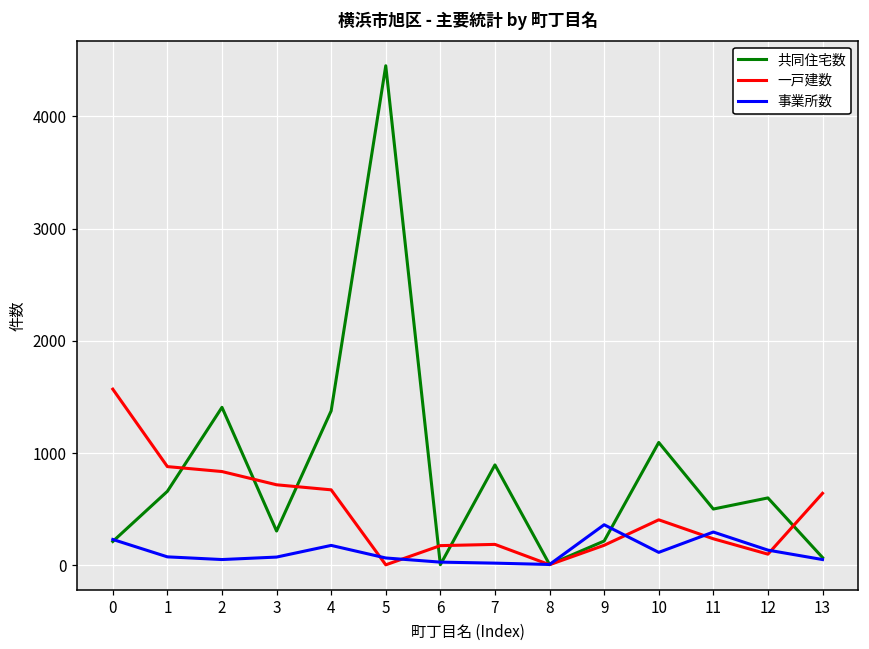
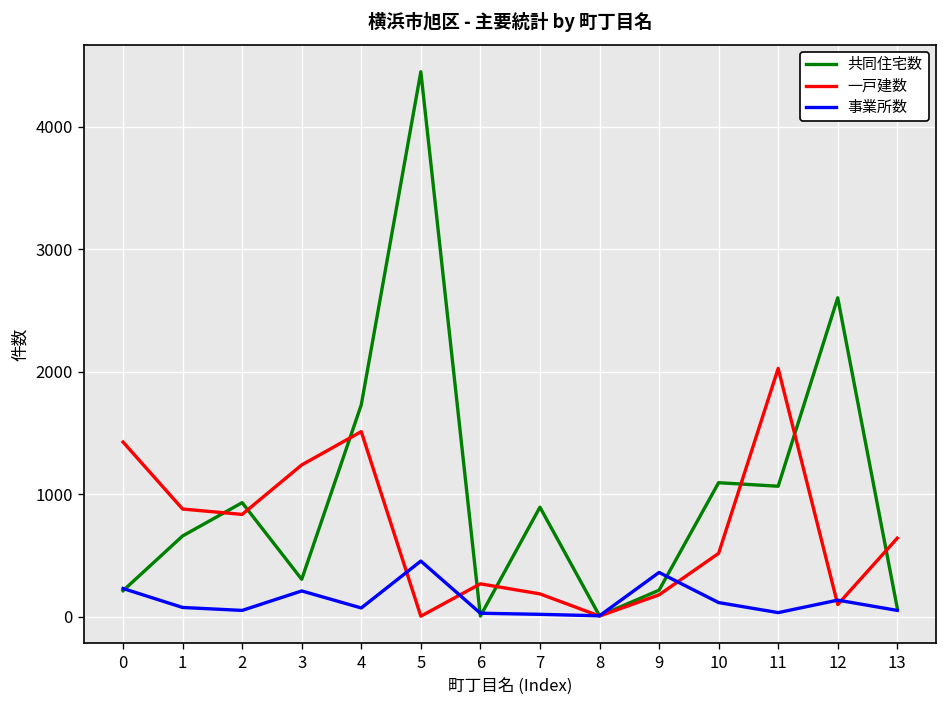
  {
    "共同住宅数": {
      "1": 660,
-     "2": 1410,
+     "2": 930,
      "3": 310,
-     "4": 1380,
+     "4": 1730,
      "5": 4450,
      "7": 890,
      "9": 220,
      "10": 1090,
-     "11": 500,
-     "12": 600
+     "11": 1070,
+     "12": 2600
    },
    "一戸建数": {
-     "0": 1570,
+     "0": 1430,
      "1": 880,
      "2": 840,
-     "3": 720,
-     "4": 670,
+     "3": 1240,
+     "4": 1510,
      "5": 0,
-     "6": 180,
+     "6": 270,
      "7": 190,
      "9": 180,
-     "10": 410,
-     "11": 240,
+     "10": 520,
+     "11": 2030,
      "12": 100,
      "13": 640
    },
    "事業所数": {
      "1": 80,
      "2": 50,
-     "3": 70,
-     "4": 180,
-     "5": 70,
+     "3": 210,
+     "4": 70,
+     "5": 450,
      "7": 20,
      "9": 360,
      "10": 120,
-     "11": 300,
+     "11": 30,
      "12": 140
    }
  }
